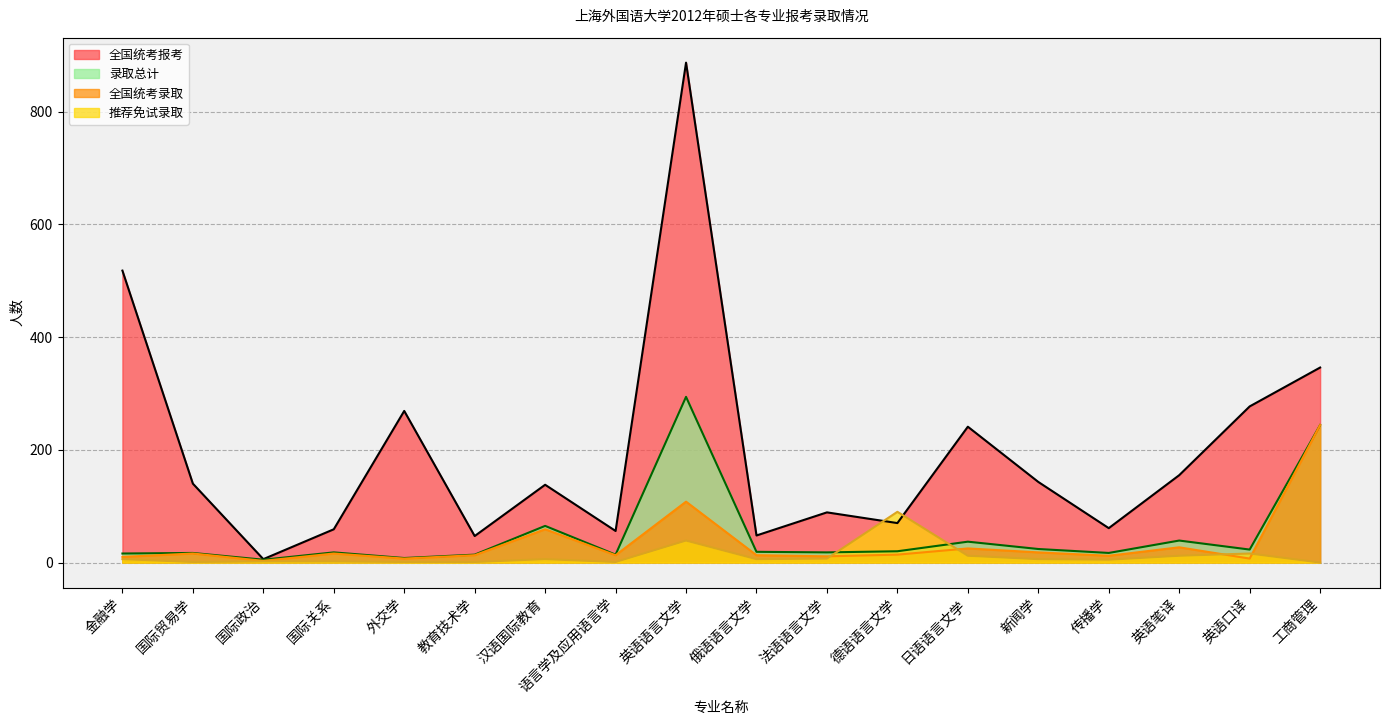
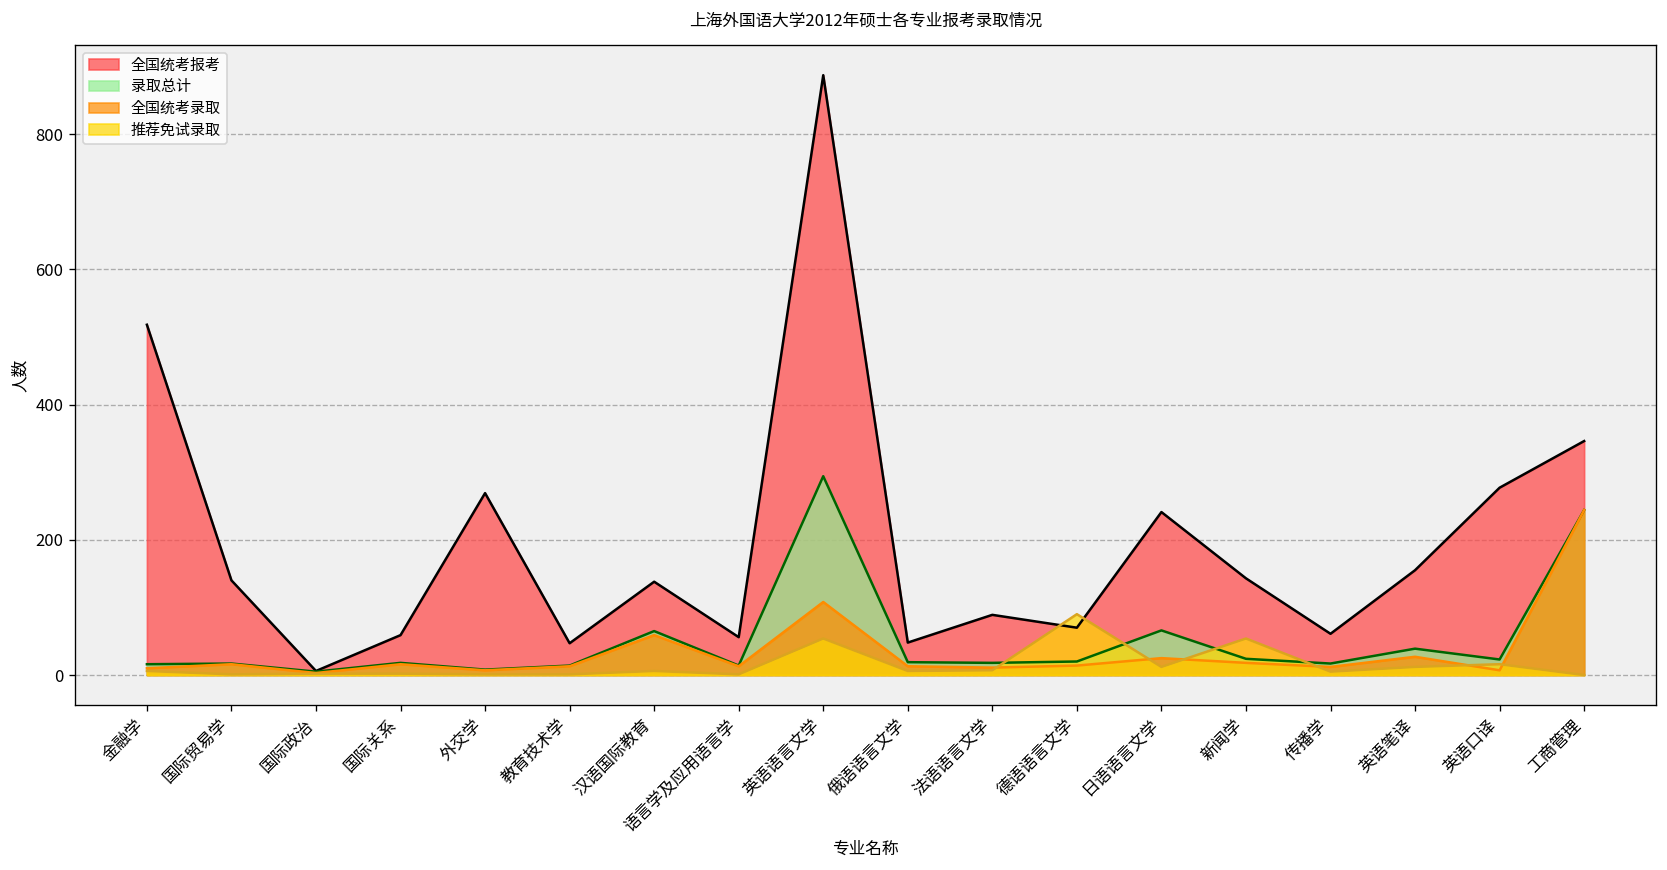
  {
    "全国统考报考": {
      "金融学": 520,
      "国际贸易学": 140,
      "国际关系": 60,
      "外交学": 270,
      "教育技术学": 50,
      "汉语国际教育": 140,
      "语言学及应用语言学": 60,
      "英语语言文学": 890,
      "俄语语言文学": 50,
      "法语语言文学": 90,
      "德语语言文学": 70,
      "日语语言文学": 240,
      "新闻学": 140,
      "传播学": 60,
      "英语笔译": 160,
      "英语口译": 280,
      "工商管理": 350
    },
    "录取总计": {
      "金融学": 20,
      "汉语国际教育": 70,
      "英语语言文学": 290,
      "俄语语言文学": 20,
      "法语语言文学": 20,
      "德语语言文学": 20,
-     "日语语言文学": 40,
+     "日语语言文学": 70,
      "新闻学": 20,
      "传播学": 20,
      "英语笔译": 40,
      "英语口译": 20
    },
    "全国统考录取": {
      "汉语国际教育": 60,
      "英语语言文学": 110,
      "俄语语言文学": 10,
      "德语语言文学": 10,
      "日语语言文学": 30,
      "新闻学": 20,
      "传播学": 10,
      "英语笔译": 30,
      "英语口译": 10
    },
    "推荐免试录取": {
      "国际贸易学": 0,
      "国际关系": 0,
      "外交学": 0,
      "教育技术学": 0,
      "汉语国际教育": 10,
      "语言学及应用语言学": 0,
-     "英语语言文学": 40,
+     "英语语言文学": 50,
      "俄语语言文学": 10,
      "德语语言文学": 90,
      "日语语言文学": 10,
-     "新闻学": 10,
+     "新闻学": 50,
      "传播学": 10,
      "英语笔译": 10,
      "英语口译": 20,
      "工商管理": 0
    }
  }
